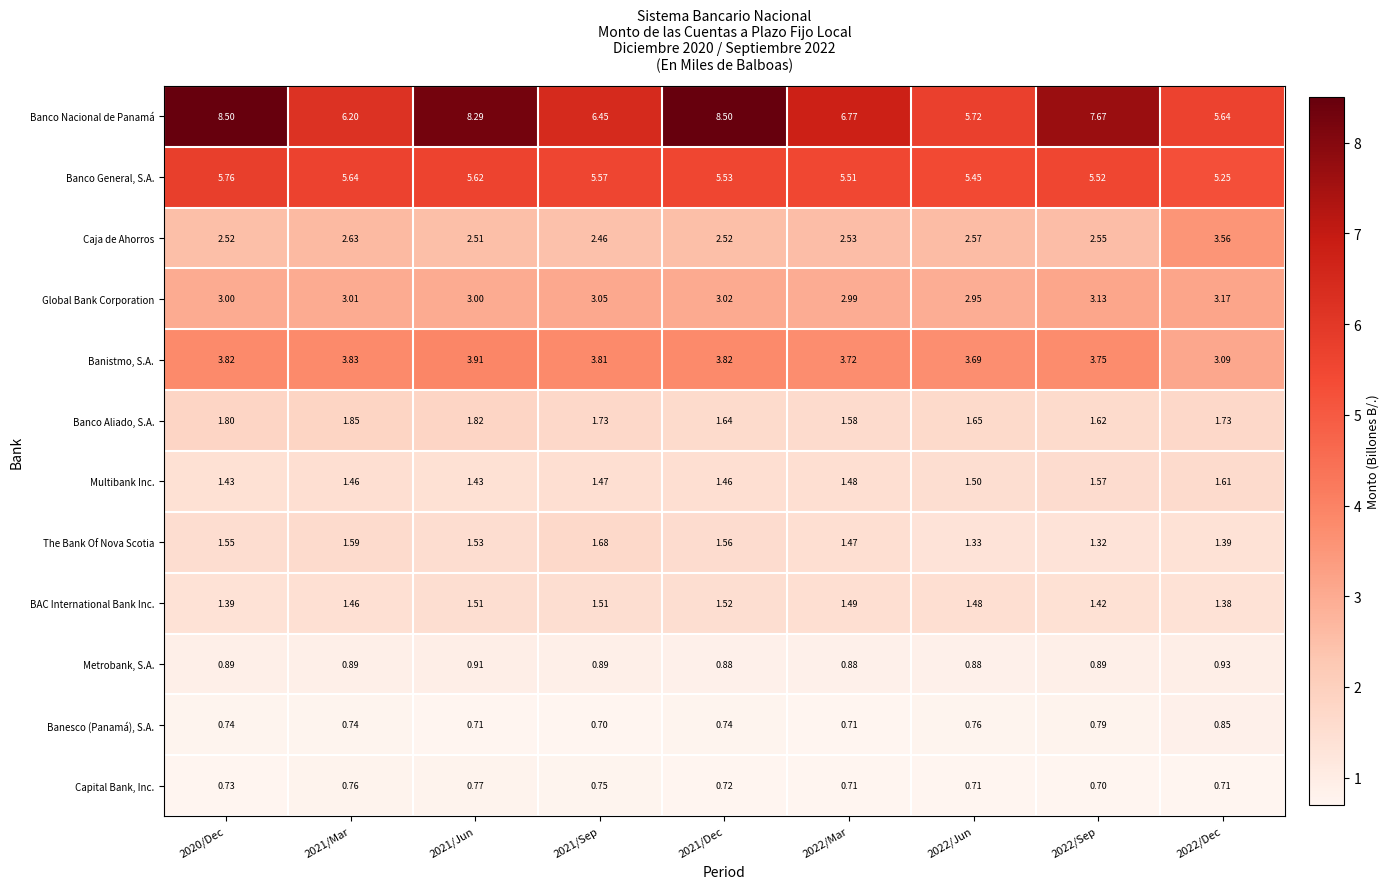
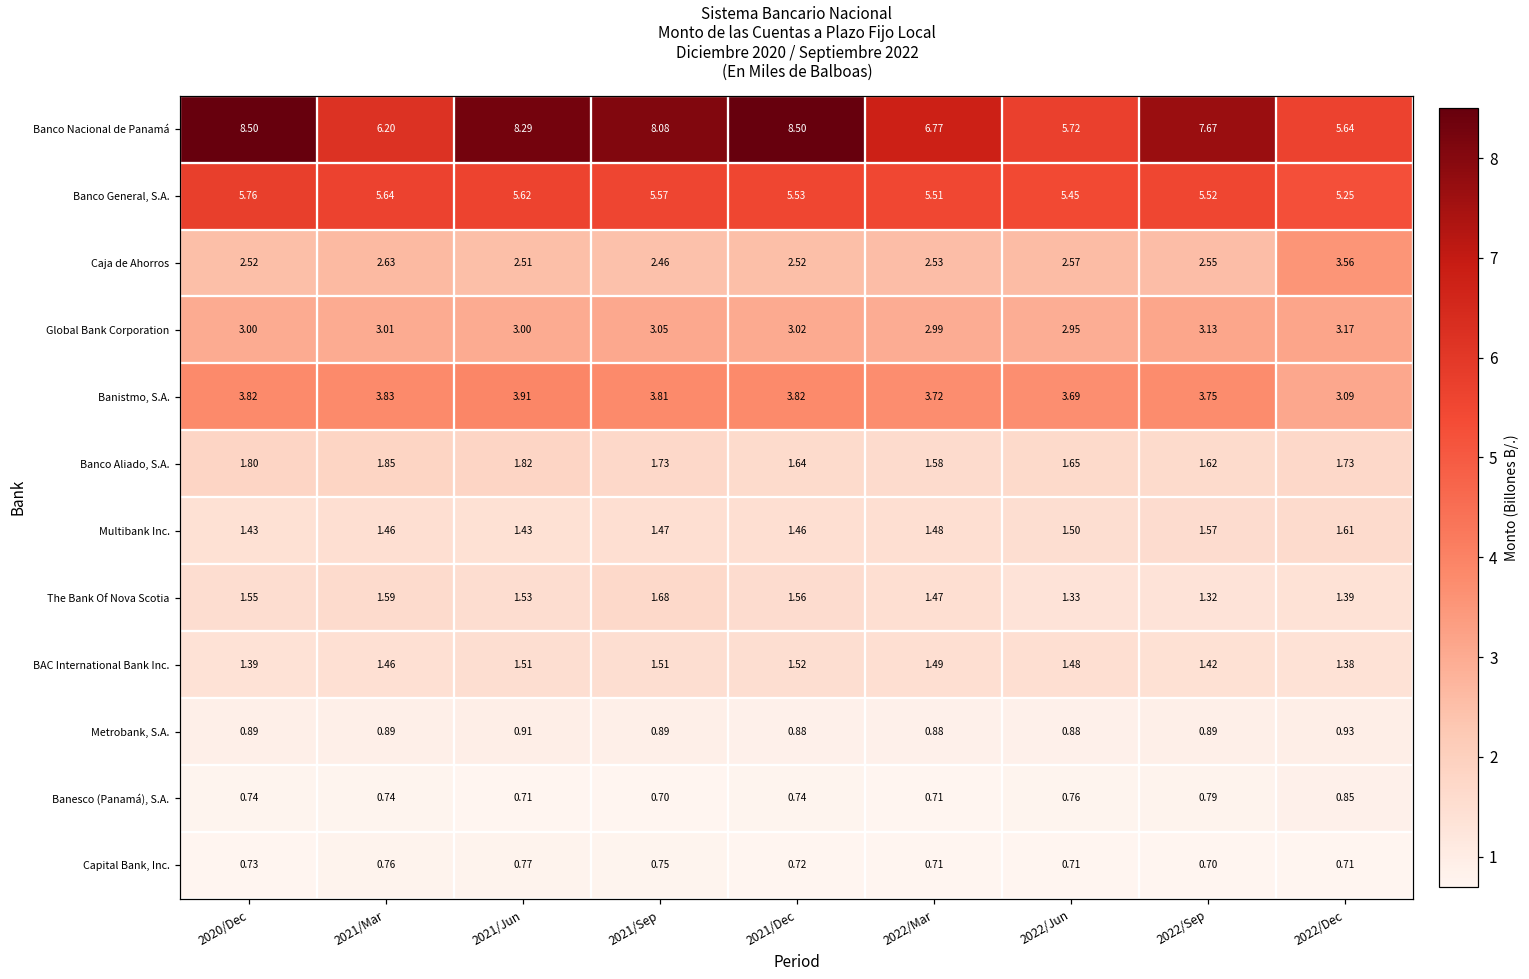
  {
    "Banco Nacional de Panamá": {
      "2020/Dec": 8.50,
      "2021/Mar": 6.20,
      "2021/Jun": 8.29,
-     "2021/Sep": 6.45,
+     "2021/Sep": 8.08,
      "2021/Dec": 8.50,
      "2022/Mar": 6.77,
      "2022/Jun": 5.72,
      "2022/Sep": 7.67,
      "2022/Dec": 5.64
    },
    "Banco General, S.A.": {
      "2020/Dec": 5.76,
      "2021/Mar": 5.64,
      "2021/Jun": 5.62,
      "2021/Sep": 5.57,
      "2021/Dec": 5.53,
      "2022/Mar": 5.51,
      "2022/Jun": 5.45,
      "2022/Sep": 5.52,
      "2022/Dec": 5.25
    },
    "Caja de Ahorros": {
      "2020/Dec": 2.52,
      "2021/Mar": 2.63,
      "2021/Jun": 2.51,
      "2021/Sep": 2.46,
      "2021/Dec": 2.52,
      "2022/Mar": 2.53,
      "2022/Jun": 2.57,
      "2022/Sep": 2.55,
      "2022/Dec": 3.56
    },
    "Global Bank Corporation": {
      "2020/Dec": 3.00,
      "2021/Mar": 3.01,
      "2021/Jun": 3.00,
      "2021/Sep": 3.05,
      "2021/Dec": 3.02,
      "2022/Mar": 2.99,
      "2022/Jun": 2.95,
      "2022/Sep": 3.13,
      "2022/Dec": 3.17
    },
    "Banistmo, S.A.": {
      "2020/Dec": 3.82,
      "2021/Mar": 3.83,
      "2021/Jun": 3.91,
      "2021/Sep": 3.81,
      "2021/Dec": 3.82,
      "2022/Mar": 3.72,
      "2022/Jun": 3.69,
      "2022/Sep": 3.75,
      "2022/Dec": 3.09
    },
    "Banco Aliado, S.A.": {
      "2020/Dec": 1.80,
      "2021/Mar": 1.85,
      "2021/Jun": 1.82,
      "2021/Sep": 1.73,
      "2021/Dec": 1.64,
      "2022/Mar": 1.58,
      "2022/Jun": 1.65,
      "2022/Sep": 1.62,
      "2022/Dec": 1.73
    },
    "Multibank Inc.": {
      "2020/Dec": 1.43,
      "2021/Mar": 1.46,
      "2021/Jun": 1.43,
      "2021/Sep": 1.47,
      "2021/Dec": 1.46,
      "2022/Mar": 1.48,
      "2022/Jun": 1.50,
      "2022/Sep": 1.57,
      "2022/Dec": 1.61
    },
    "The Bank Of Nova Scotia": {
      "2020/Dec": 1.55,
      "2021/Mar": 1.59,
      "2021/Jun": 1.53,
      "2021/Sep": 1.68,
      "2021/Dec": 1.56,
      "2022/Mar": 1.47,
      "2022/Jun": 1.33,
      "2022/Sep": 1.32,
      "2022/Dec": 1.39
    },
    "BAC International Bank Inc.": {
      "2020/Dec": 1.39,
      "2021/Mar": 1.46,
      "2021/Jun": 1.51,
      "2021/Sep": 1.51,
      "2021/Dec": 1.52,
      "2022/Mar": 1.49,
      "2022/Jun": 1.48,
      "2022/Sep": 1.42,
      "2022/Dec": 1.38
    },
    "Metrobank, S.A.": {
      "2020/Dec": 0.89,
      "2021/Mar": 0.89,
      "2021/Jun": 0.91,
      "2021/Sep": 0.89,
      "2021/Dec": 0.88,
      "2022/Mar": 0.88,
      "2022/Jun": 0.88,
      "2022/Sep": 0.89,
      "2022/Dec": 0.93
    },
    "Banesco (Panamá), S.A.": {
      "2020/Dec": 0.74,
      "2021/Mar": 0.74,
      "2021/Jun": 0.71,
      "2021/Sep": 0.70,
      "2021/Dec": 0.74,
      "2022/Mar": 0.71,
      "2022/Jun": 0.76,
      "2022/Sep": 0.79,
      "2022/Dec": 0.85
    },
    "Capital Bank, Inc.": {
      "2020/Dec": 0.73,
      "2021/Mar": 0.76,
      "2021/Jun": 0.77,
      "2021/Sep": 0.75,
      "2021/Dec": 0.72,
      "2022/Mar": 0.71,
      "2022/Jun": 0.71,
      "2022/Sep": 0.70,
      "2022/Dec": 0.71
    }
  }
